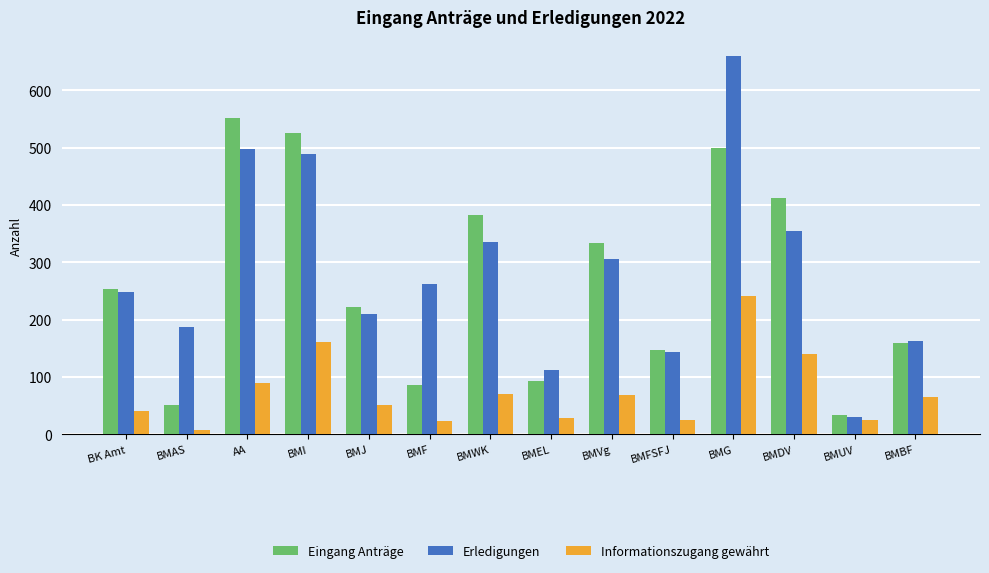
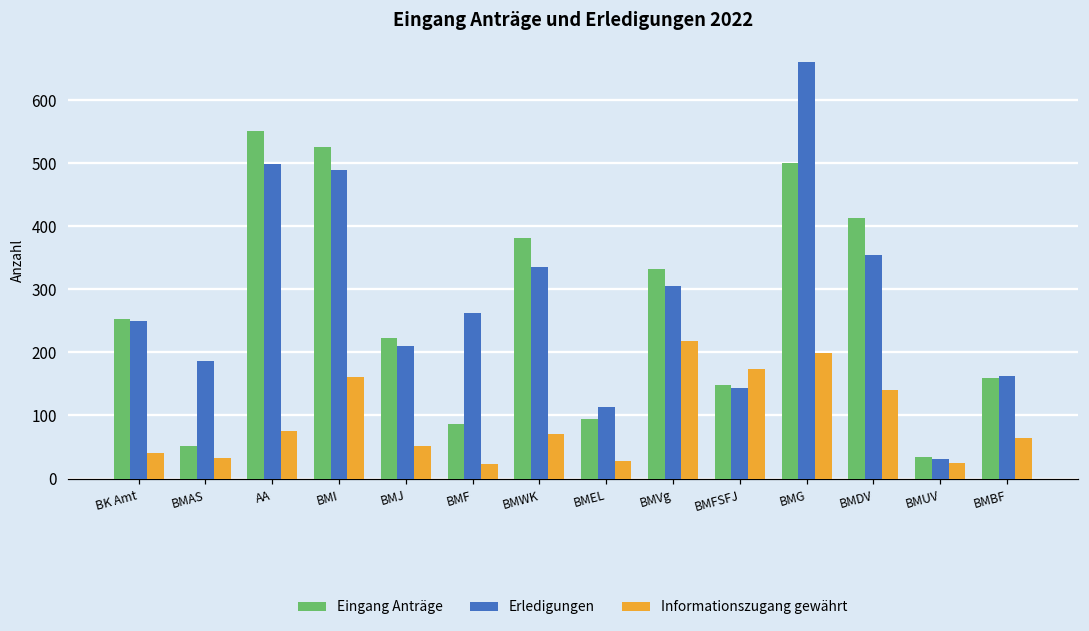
  {
    "Eingang Anträge": {
      "BK Amt": 250,
      "BMAS": 50,
      "AA": 550,
      "BMI": 530,
      "BMJ": 220,
      "BMF": 90,
      "BMWK": 380,
      "BMEL": 90,
      "BMVg": 330,
      "BMFSFJ": 150,
      "BMG": 500,
      "BMDV": 410,
      "BMUV": 30,
      "BMBF": 160
    },
    "Erledigungen": {
      "BK Amt": 250,
      "BMAS": 190,
      "AA": 500,
      "BMI": 490,
      "BMJ": 210,
      "BMF": 260,
      "BMWK": 340,
      "BMEL": 110,
      "BMVg": 310,
      "BMFSFJ": 140,
      "BMG": 660,
      "BMDV": 350,
      "BMUV": 30,
      "BMBF": 160
    },
    "Informationszugang gewährt": {
      "BK Amt": 40,
-     "BMAS": 10,
-     "AA": 90,
+     "BMAS": 30,
+     "AA": 80,
      "BMI": 160,
      "BMJ": 50,
      "BMF": 20,
      "BMWK": 70,
      "BMEL": 30,
-     "BMVg": 70,
-     "BMFSFJ": 30,
-     "BMG": 240,
+     "BMVg": 220,
+     "BMFSFJ": 170,
+     "BMG": 200,
      "BMDV": 140,
      "BMUV": 30,
      "BMBF": 70
    }
  }
